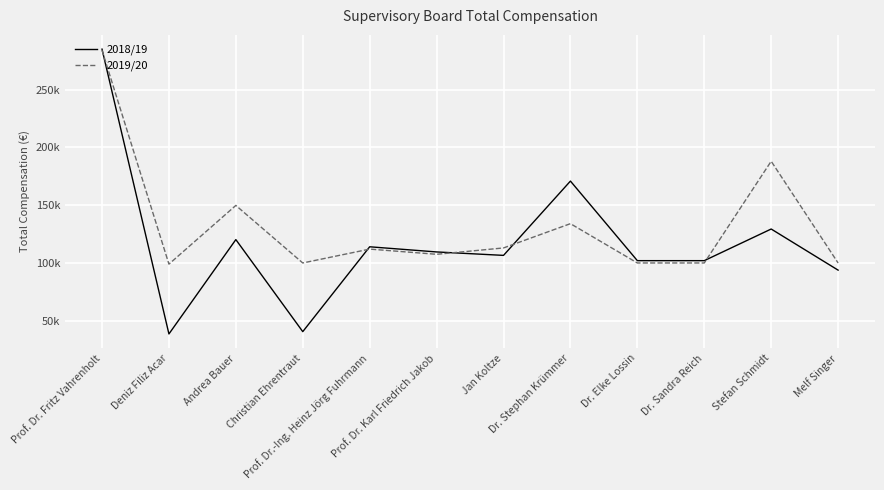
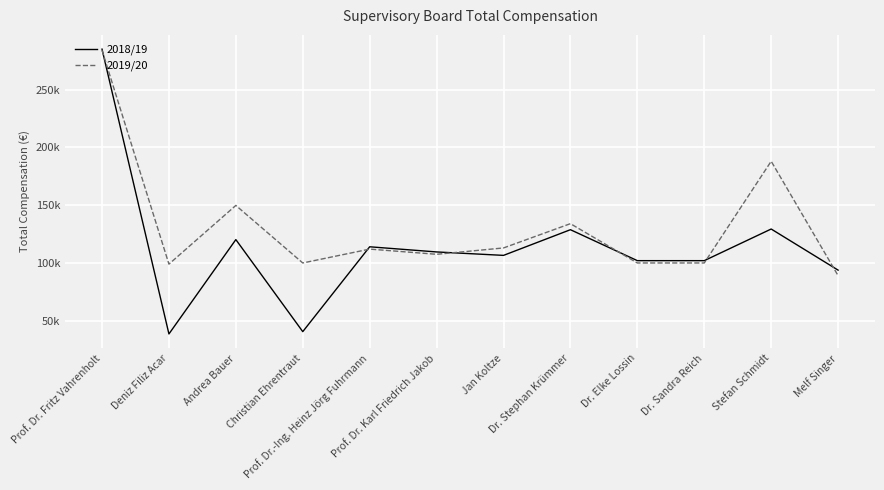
  {
    "2018/19": {
      "Deniz Filiz Acar": 39000,
      "Andrea Bauer": 120000,
      "Christian Ehrentraut": 41000,
      "Jan Koltze": 107000,
-     "Dr. Stephan Krümmer": 171000,
+     "Dr. Stephan Krümmer": 129000,
      "Stefan Schmidt": 129000,
      "Melf Singer": 94000
    },
    "2019/20": {
      "Deniz Filiz Acar": 99000,
      "Andrea Bauer": 150000,
      "Christian Ehrentraut": 100000,
      "Jan Koltze": 113000,
      "Dr. Stephan Krümmer": 134000,
      "Stefan Schmidt": 188000,
-     "Melf Singer": 100000
+     "Melf Singer": 89000
    }
  }
